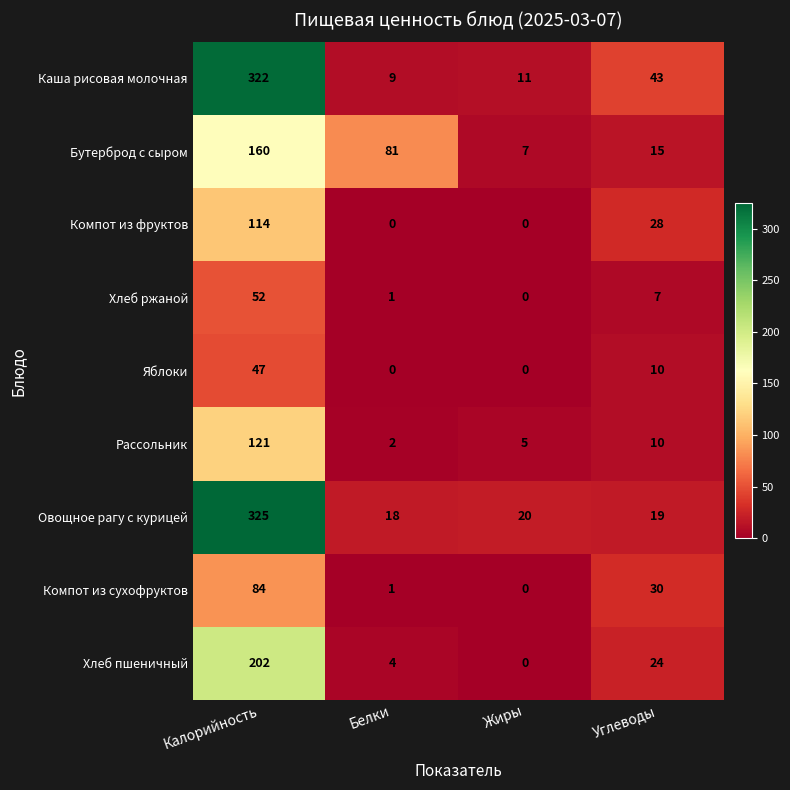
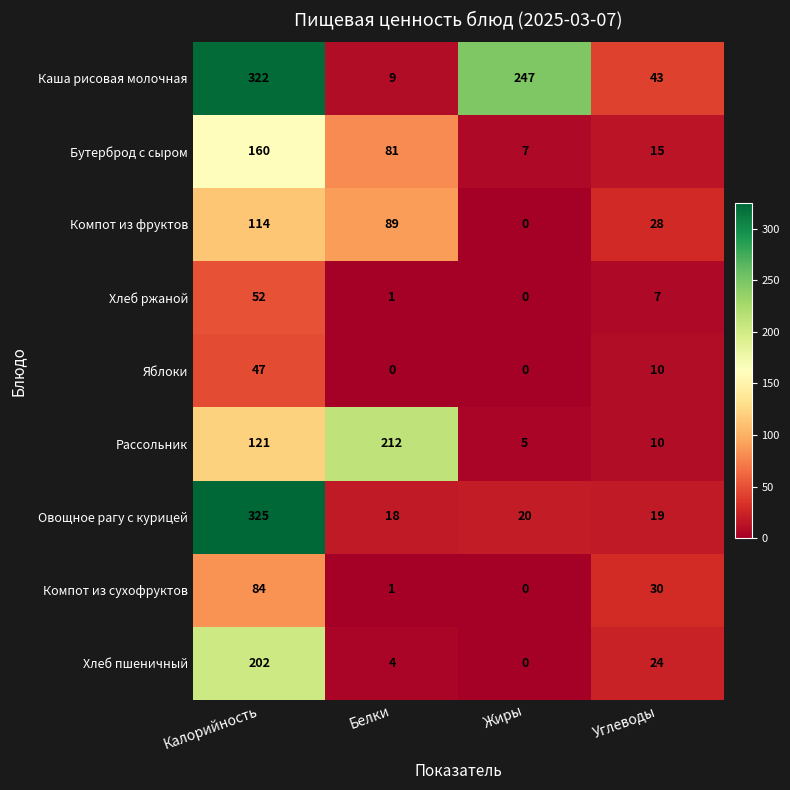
  {
    "Каша рисовая молочная": {
      "Калорийность": 322,
      "Белки": 9,
-     "Жиры": 11,
+     "Жиры": 247,
      "Углеводы": 43
    },
    "Бутерброд с сыром": {
      "Калорийность": 160,
      "Белки": 81,
      "Жиры": 7,
      "Углеводы": 15
    },
    "Компот из фруктов": {
      "Калорийность": 114,
-     "Белки": 0,
+     "Белки": 89,
      "Жиры": 0,
      "Углеводы": 28
    },
    "Хлеб ржаной": {
      "Калорийность": 52,
      "Белки": 1,
      "Жиры": 0,
      "Углеводы": 7
    },
    "Яблоки": {
      "Калорийность": 47,
      "Белки": 0,
      "Жиры": 0,
      "Углеводы": 10
    },
    "Рассольник": {
      "Калорийность": 121,
-     "Белки": 2,
+     "Белки": 212,
      "Жиры": 5,
      "Углеводы": 10
    },
    "Овощное рагу с курицей": {
      "Калорийность": 325,
      "Белки": 18,
      "Жиры": 20,
      "Углеводы": 19
    },
    "Компот из сухофруктов": {
      "Калорийность": 84,
      "Белки": 1,
      "Жиры": 0,
      "Углеводы": 30
    },
    "Хлеб пшеничный": {
      "Калорийность": 202,
      "Белки": 4,
      "Жиры": 0,
      "Углеводы": 24
    }
  }
